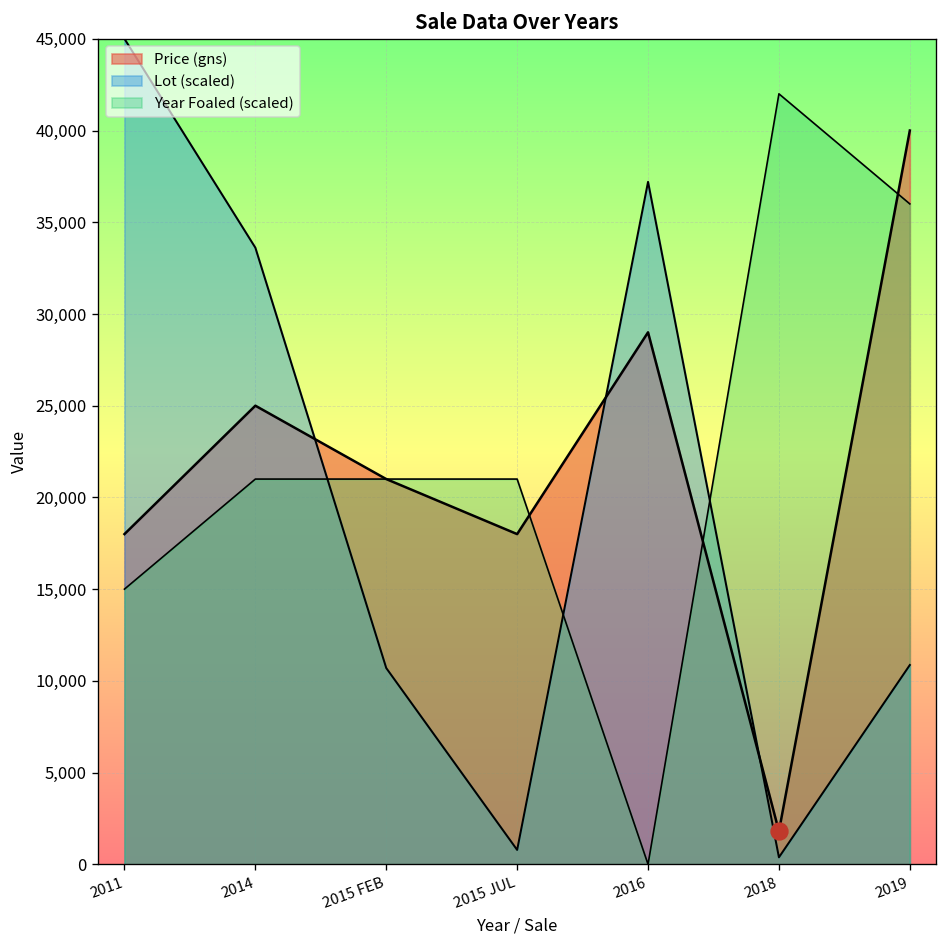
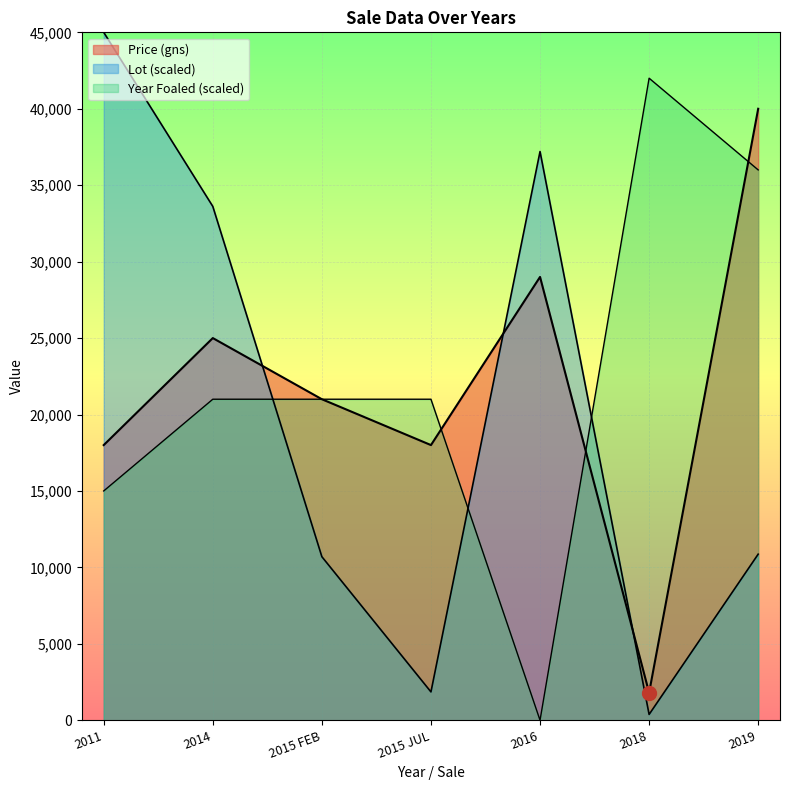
  {
    "Lot (scaled)": {
      "2011": "45,000",
      "2014": "33,600",
      "2015 FEB": "10,700",
-     "2015 JUL": "800",
+     "2015 JUL": "1,900",
      "2016": "37,200",
      "2018": "400",
      "2019": "10,900"
    },
    "Year Foaled (scaled)": {
      "2011": "15,000",
      "2014": "21,000",
      "2015 JUL": "21,000",
      "2016": "0",
      "2018": "42,000",
      "2019": "36,000"
    }
  }
